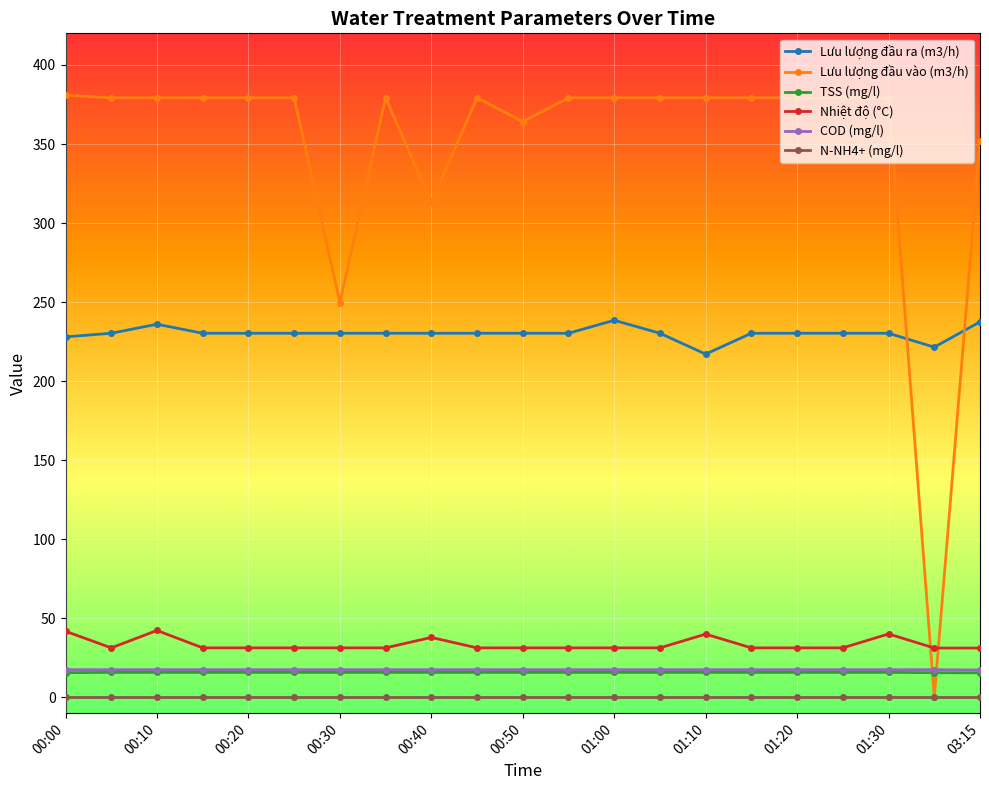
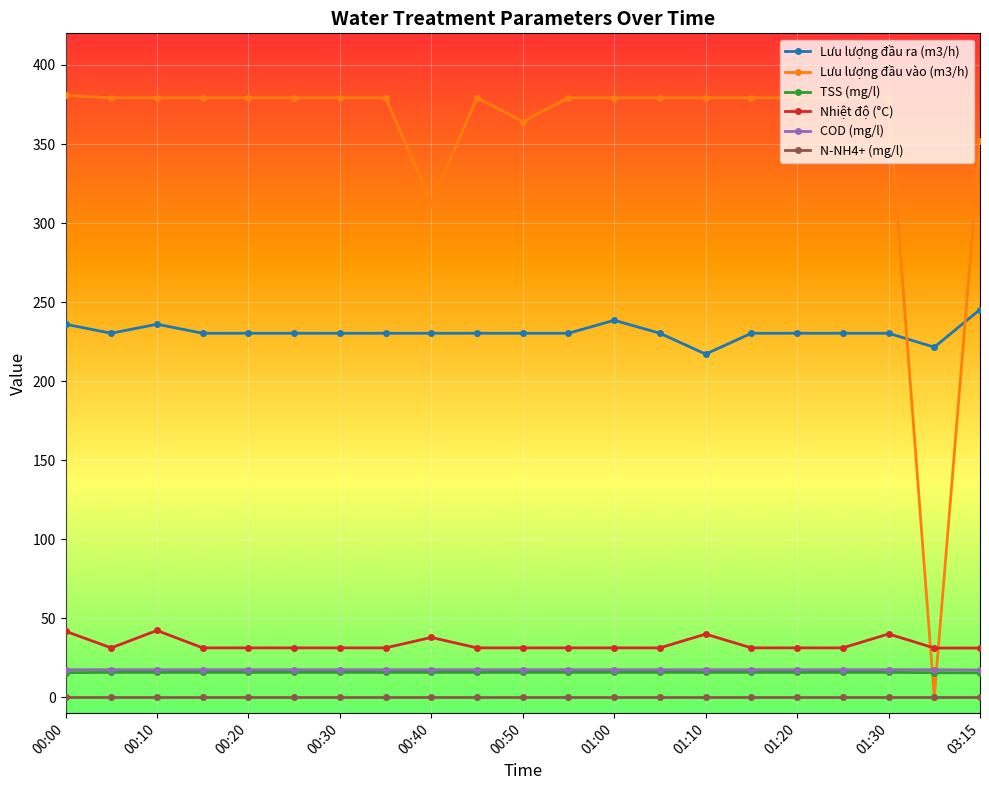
  {
    "Lưu lượng đầu ra (m3/h)": {
-     "00:00": 228,
+     "00:00": 236,
      "00:10": 236,
      "00:20": 230,
      "00:30": 230,
      "00:40": 230,
      "00:50": 230,
      "01:00": 239,
      "01:10": 217,
      "01:20": 230,
      "01:30": 230,
-     "03:15": 238
+     "03:15": 245
    },
    "Lưu lượng đầu vào (m3/h)": {
      "00:00": 381,
      "00:10": 379,
      "00:20": 379,
-     "00:30": 250,
+     "00:30": 379,
      "00:40": 313,
      "00:50": 364,
      "01:00": 379,
      "01:10": 379,
      "03:15": 352
    },
    "TSS (mg/l)": {
      "00:00": 16,
      "00:10": 16,
      "00:20": 16,
      "00:30": 16,
      "00:40": 16,
      "00:50": 16,
      "01:00": 16,
      "01:10": 16,
      "01:20": 16,
      "01:30": 16,
      "03:15": 16
    },
    "Nhiệt độ (°C)": {
      "00:00": 42,
      "00:10": 42,
      "00:20": 31,
      "00:30": 31,
      "00:40": 38,
      "00:50": 31,
      "01:00": 31,
      "01:10": 40,
      "01:20": 31,
      "01:30": 40,
      "03:15": 31
    },
    "COD (mg/l)": {
      "00:00": 18,
      "00:10": 18,
      "00:20": 18,
      "00:30": 18,
      "00:40": 18,
      "00:50": 18,
      "01:00": 18,
      "01:10": 18,
      "01:20": 18,
      "01:30": 18,
      "03:15": 17
    },
    "N-NH4+ (mg/l)": {
      "00:00": 0,
      "00:10": 0,
      "00:20": 0,
      "00:30": 0,
      "00:40": 0,
      "00:50": 0,
      "01:00": 0,
      "01:10": 0,
      "01:20": 0,
      "01:30": 0,
      "03:15": 0
    }
  }
